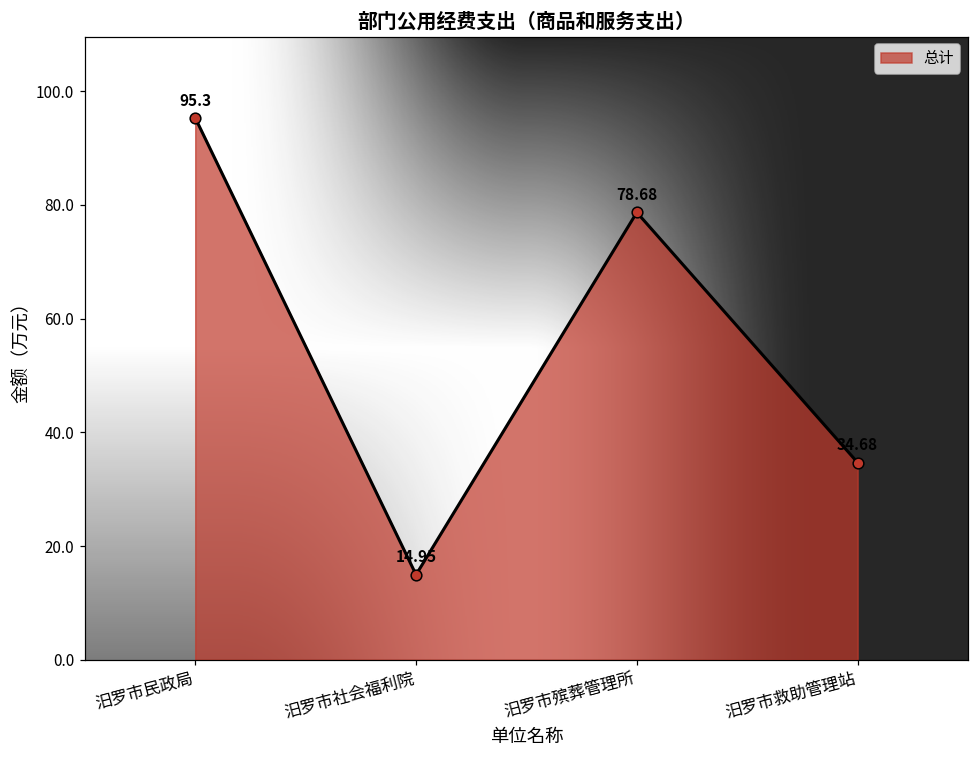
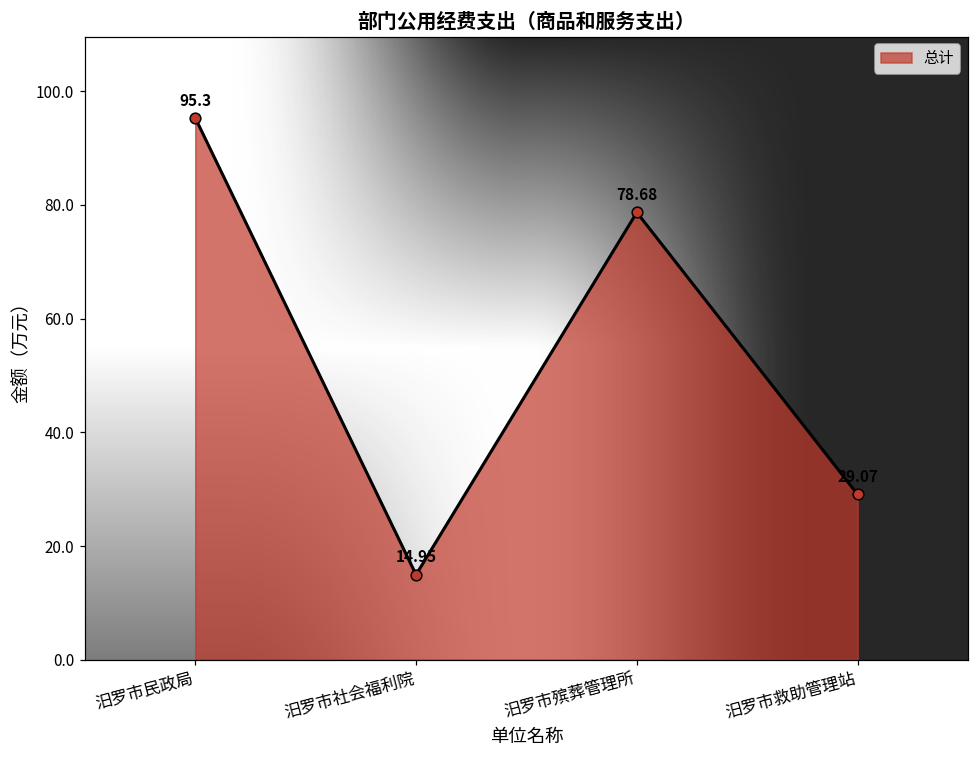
  {
-   "汨罗市救助管理站": 35
+   "汨罗市救助管理站": 29
  }
